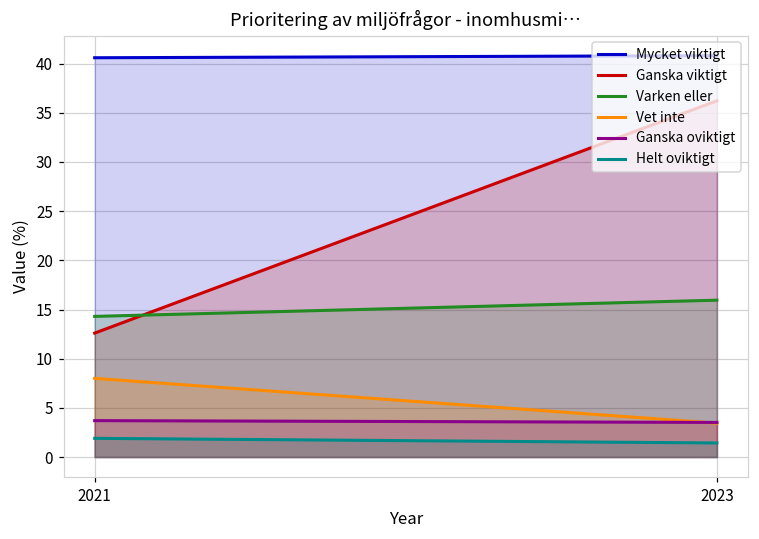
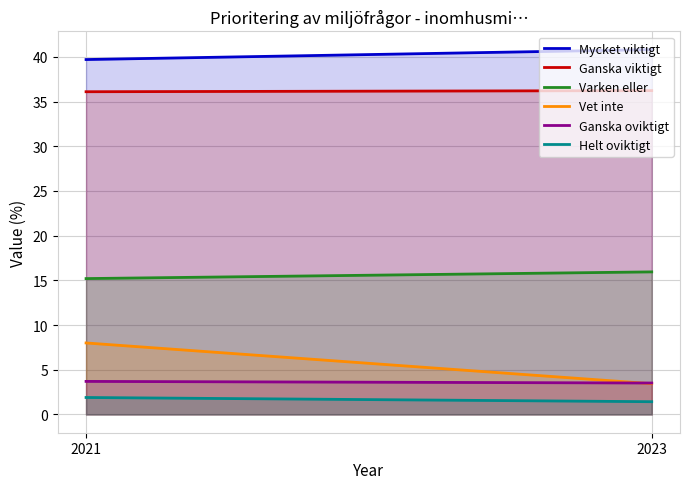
  {
    "Mycket viktigt": {
-     "2021": 41
+     "2021": 40
    },
    "Ganska viktigt": {
-     "2021": 13
+     "2021": 36
    },
    "Varken eller": {
-     "2021": 14,
+     "2021": 15,
      "2023": 16
    },
    "Vet inte": {
      "2021": 8
    },
    "Ganska oviktigt": {
      "2021": 4
    },
    "Helt oviktigt": {
      "2021": 2,
      "2023": 1
    }
  }
